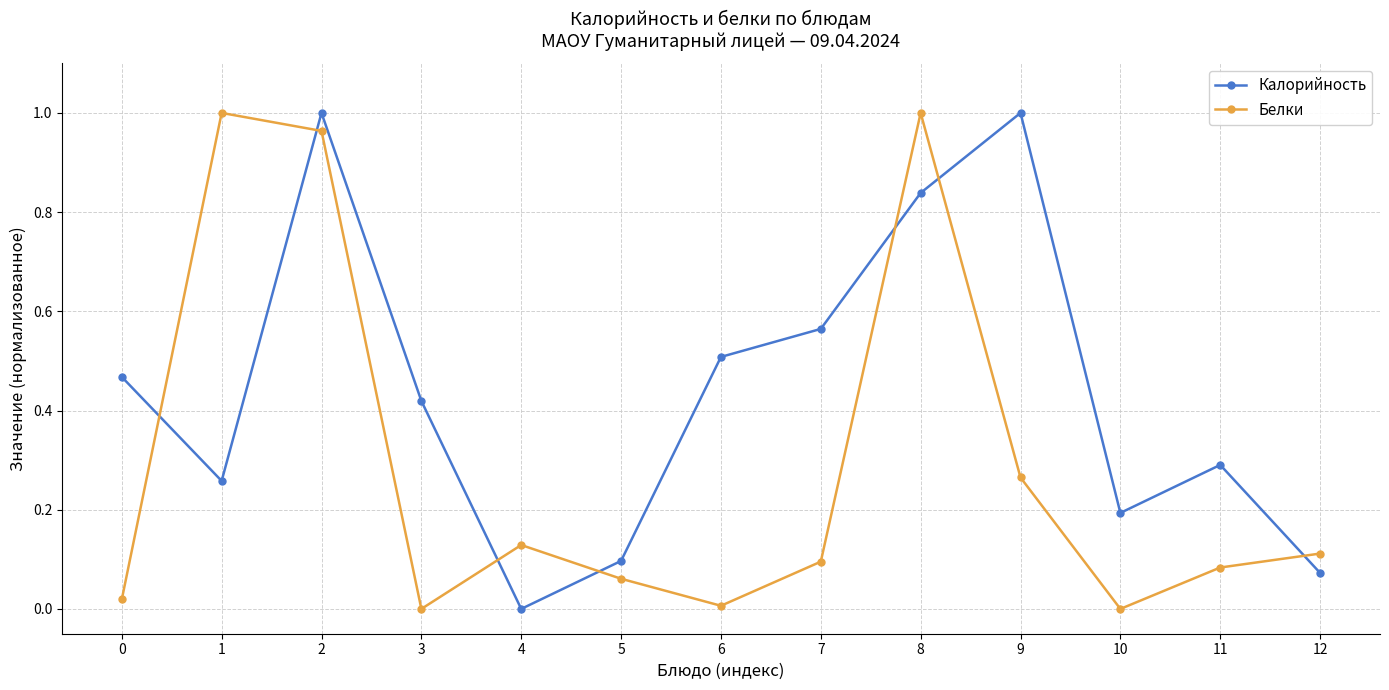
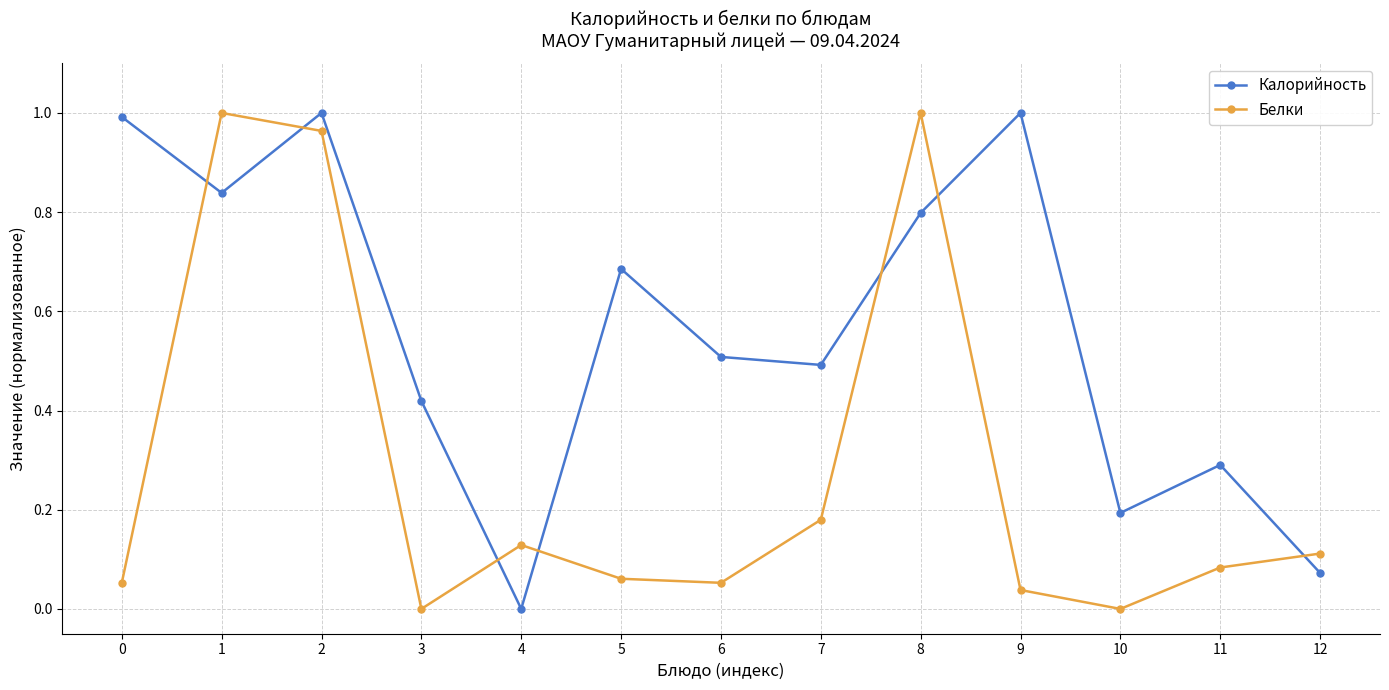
  {
    "Калорийность": {
-     "0": 0.47,
-     "1": 0.26,
+     "0": 0.99,
+     "1": 0.84,
      "2": 1.00,
      "3": 0.42,
      "4": 0.00,
-     "5": 0.10,
+     "5": 0.69,
      "6": 0.51,
-     "7": 0.56,
-     "8": 0.84,
+     "7": 0.49,
+     "8": 0.80,
      "9": 1.00,
      "10": 0.19,
      "11": 0.29,
      "12": 0.07
    },
    "Белки": {
-     "0": 0.02,
+     "0": 0.05,
      "1": 1.00,
      "2": 0.96,
      "3": 0.00,
      "4": 0.13,
      "5": 0.06,
-     "6": 0.01,
-     "7": 0.10,
+     "6": 0.05,
+     "7": 0.18,
      "8": 1.00,
-     "9": 0.26,
+     "9": 0.04,
      "10": 0.00,
      "11": 0.08,
      "12": 0.11
    }
  }
